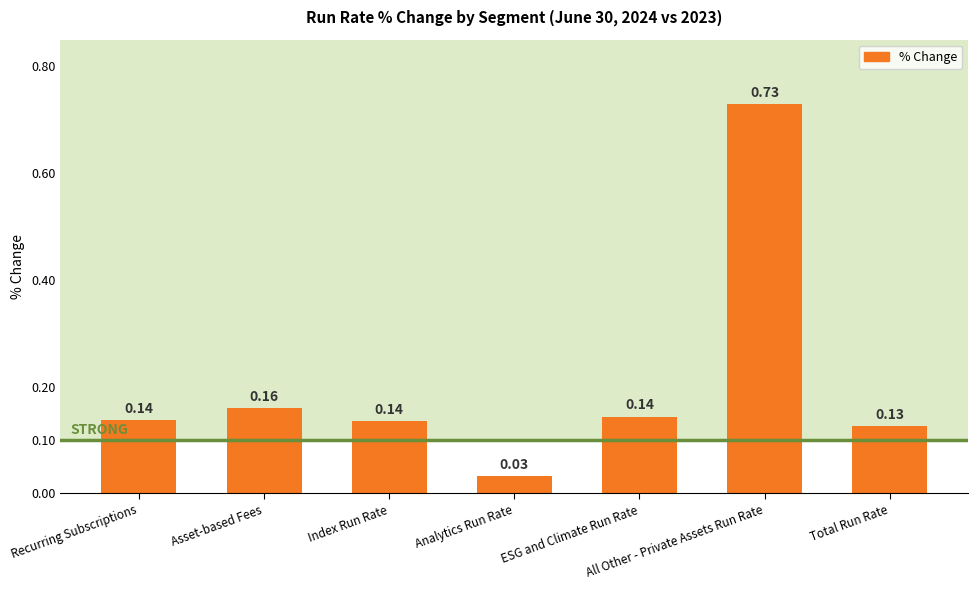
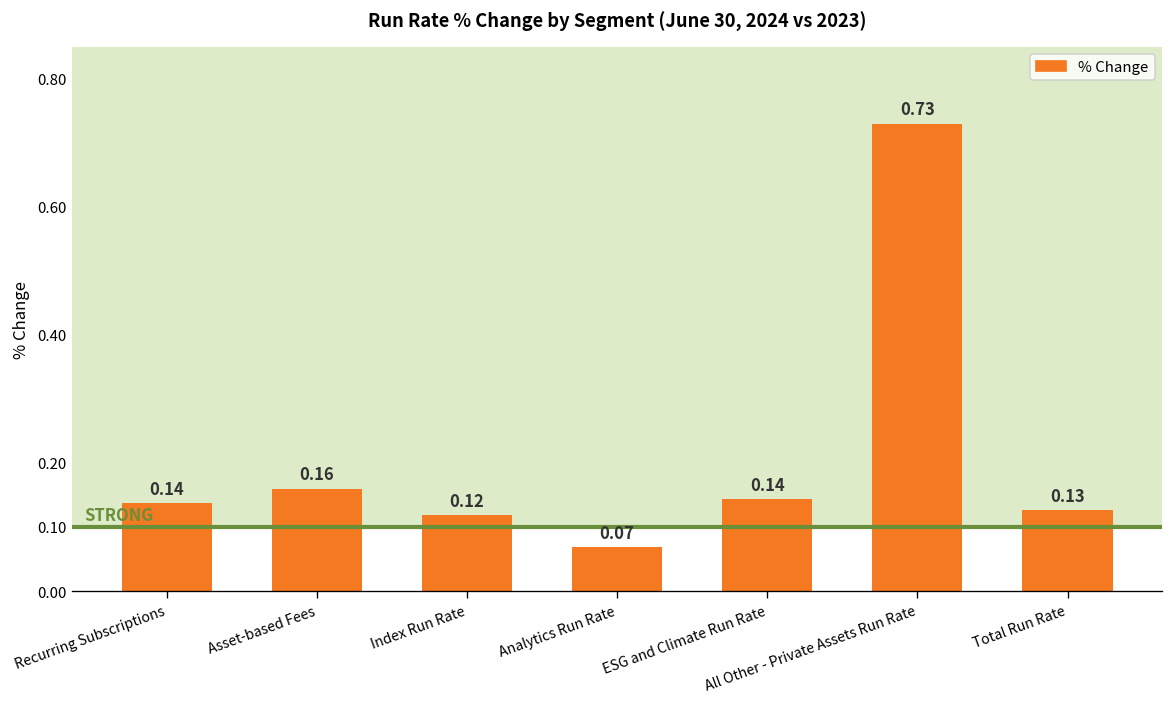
  {
    "Recurring Subscriptions": 0.14,
    "Asset-based Fees": 0.16,
-   "Index Run Rate": 0.14,
-   "Analytics Run Rate": 0.03,
+   "Index Run Rate": 0.12,
+   "Analytics Run Rate": 0.07,
    "ESG and Climate Run Rate": 0.14,
    "All Other - Private Assets Run Rate": 0.73,
    "Total Run Rate": 0.13
  }
